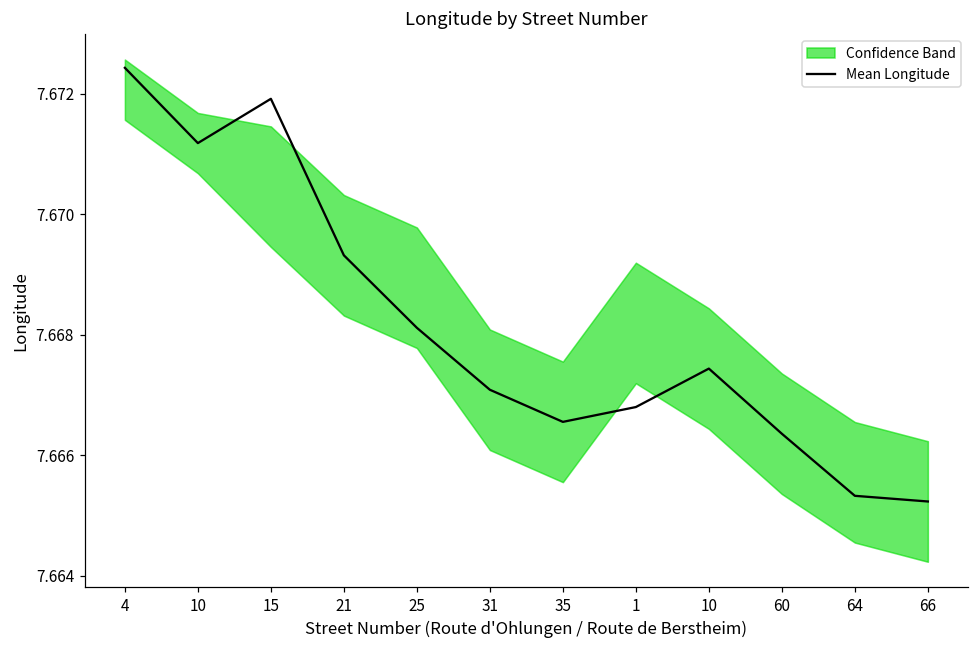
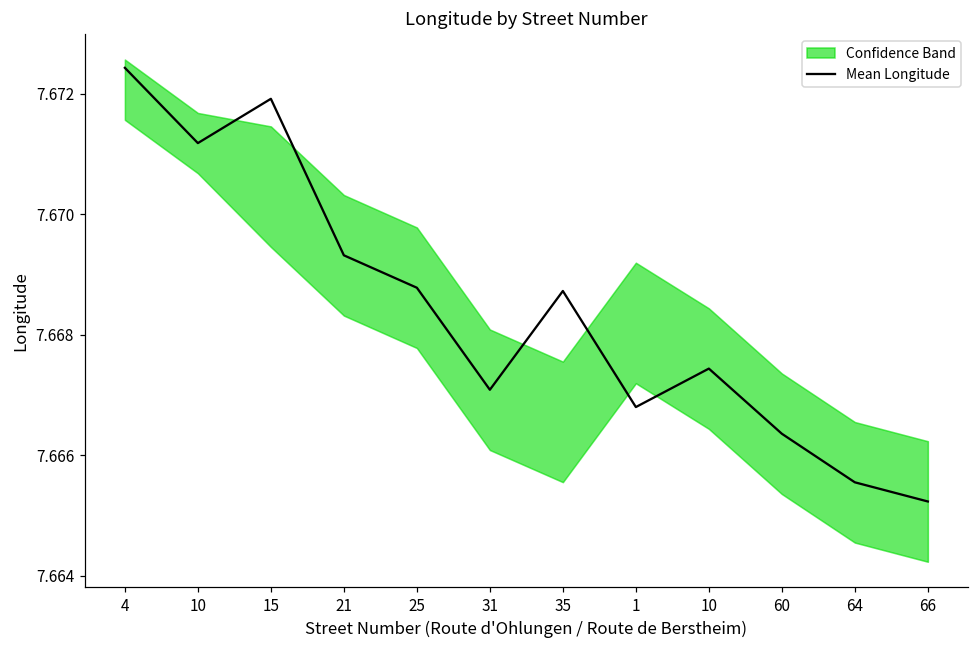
  {
    "Mean Longitude": {
      "4": 7.6724,
      "15": 7.6719,
      "21": 7.6693,
-     "25": 7.6681,
+     "25": 7.6688,
      "31": 7.6671,
-     "35": 7.6666,
+     "35": 7.6687,
      "1": 7.6668,
      "60": 7.6664,
-     "64": 7.6653,
+     "64": 7.6655,
      "66": 7.6652
    }
  }
